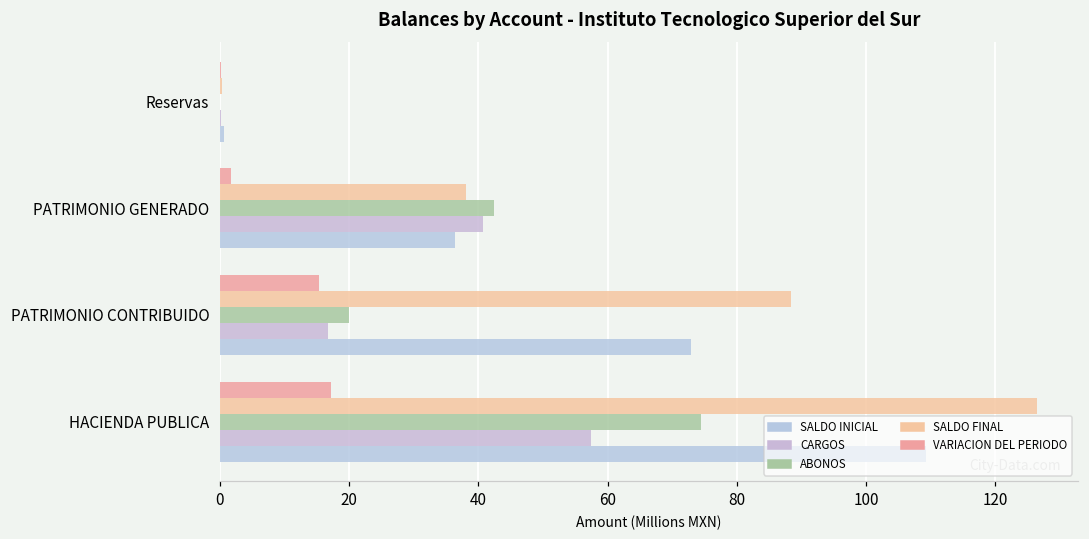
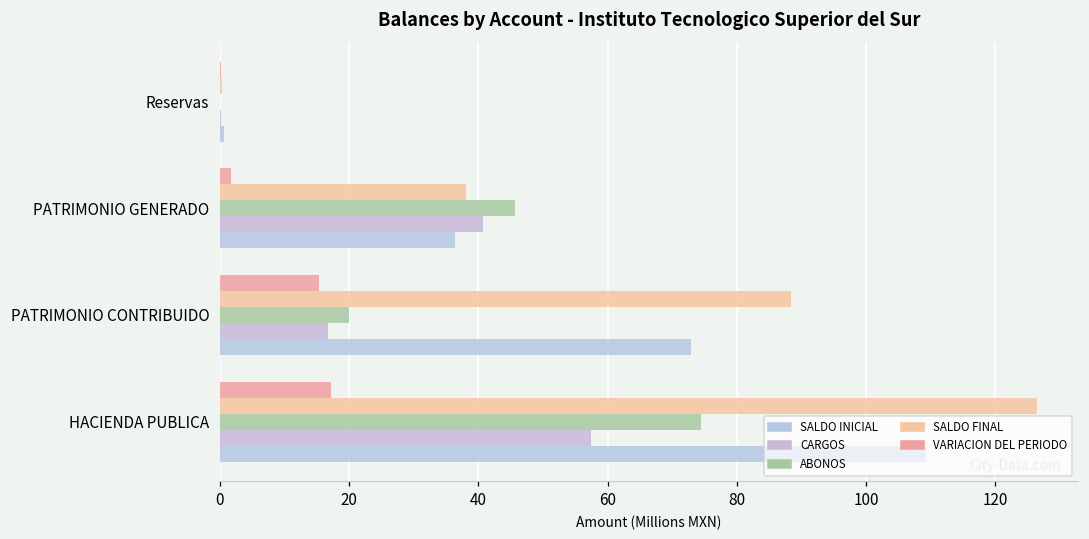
  {
    "ABONOS": {
      "Reservas": 0,
-     "PATRIMONIO GENERADO": 42,
+     "PATRIMONIO GENERADO": 46,
      "PATRIMONIO CONTRIBUIDO": 20,
      "HACIENDA PUBLICA": 75
    }
  }
